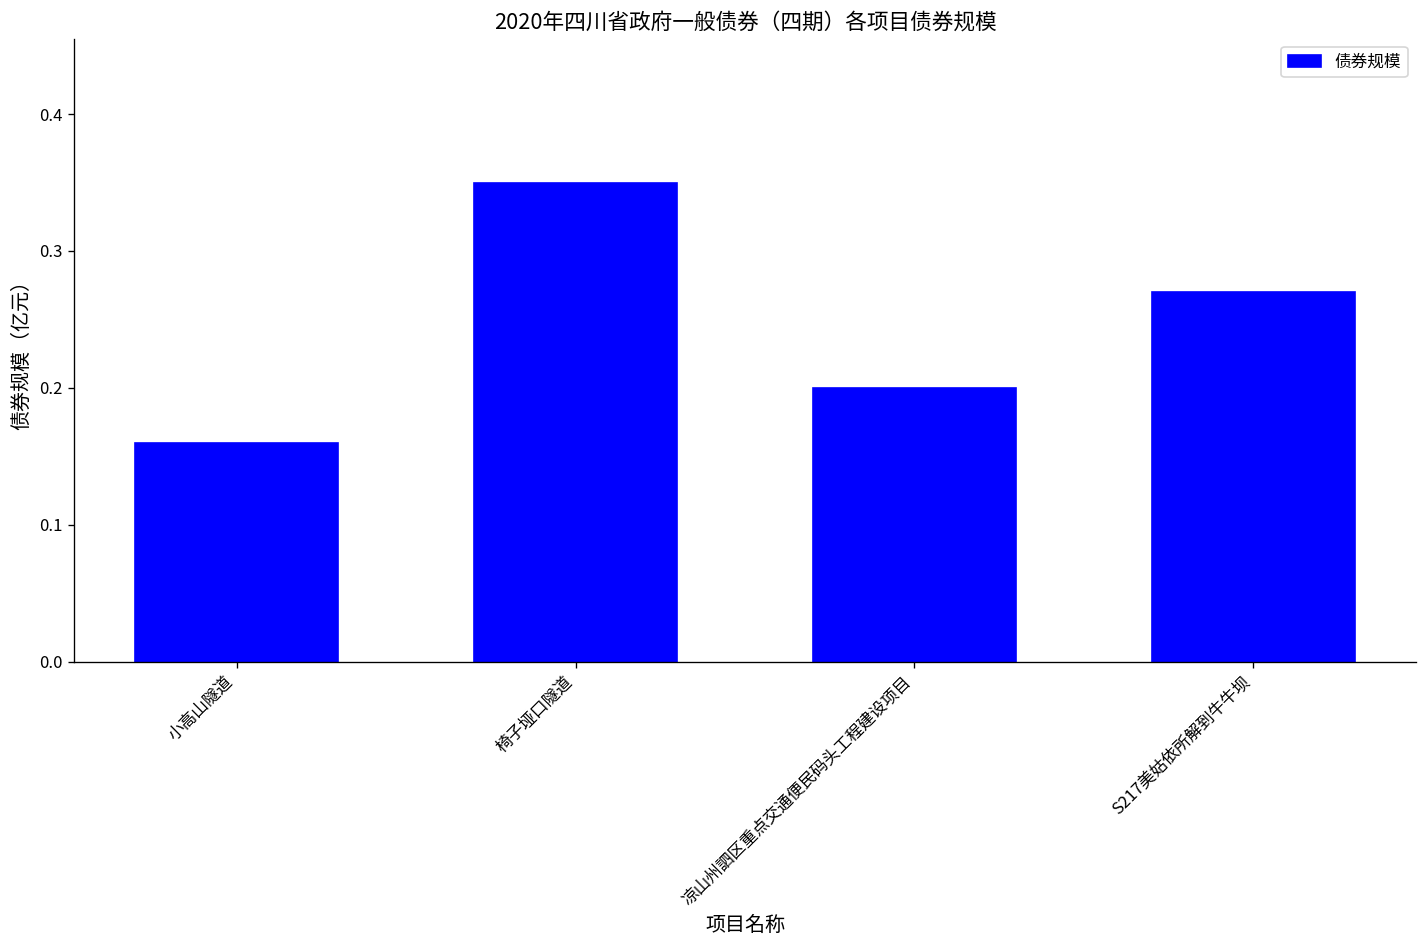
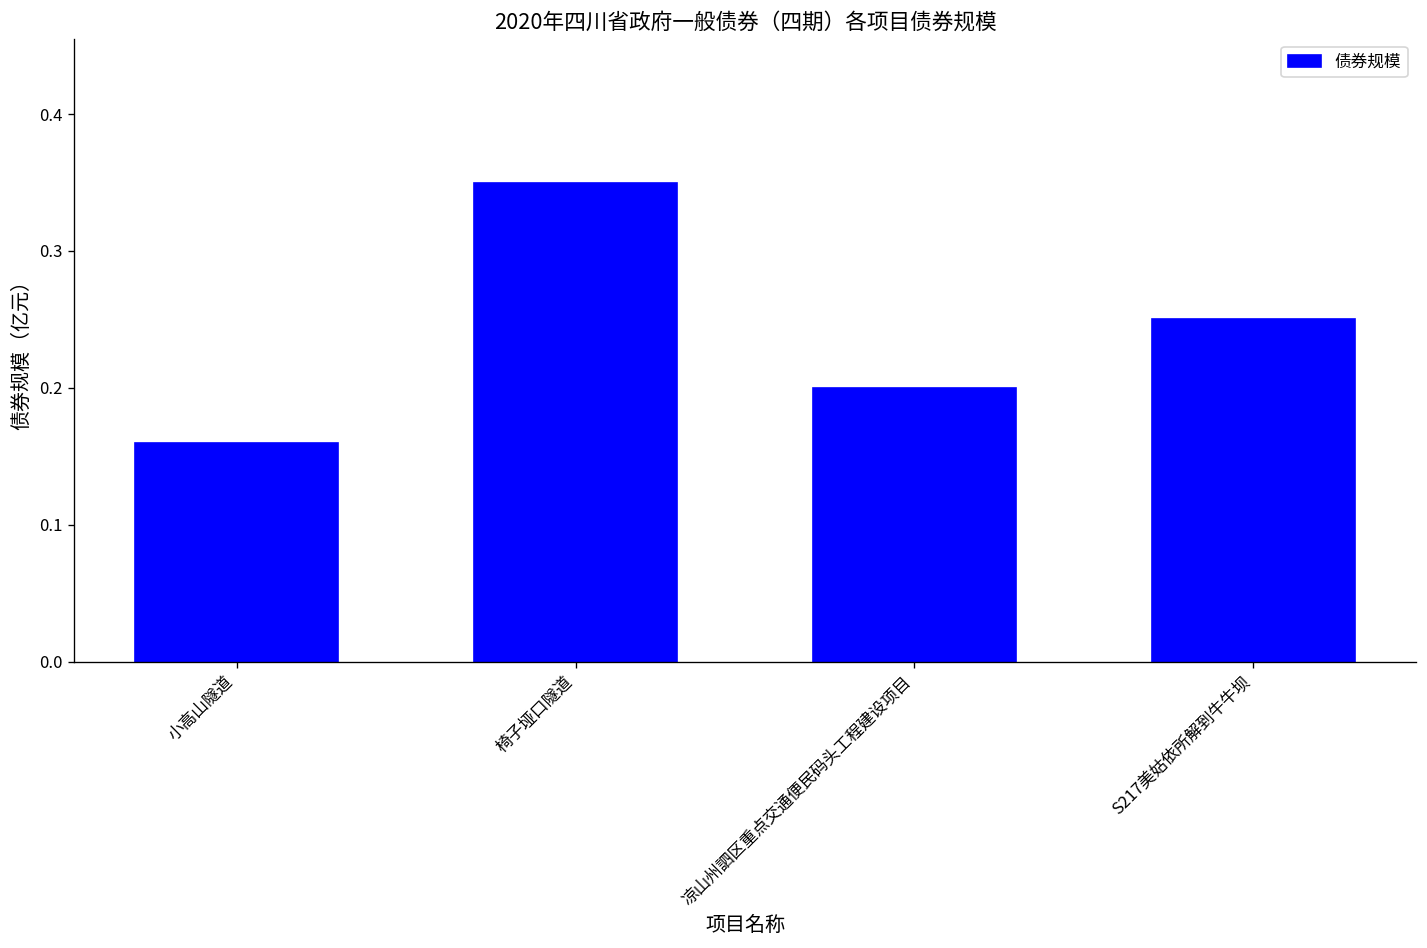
  {
    "小高山隧道": 0.16,
    "椅子垭口隧道": 0.35,
    "凉山州訵区重点交通便民码头工程建设项目": 0.20,
-   "S217美姑依所解到牛牛坝": 0.27
+   "S217美姑依所解到牛牛坝": 0.25
  }
